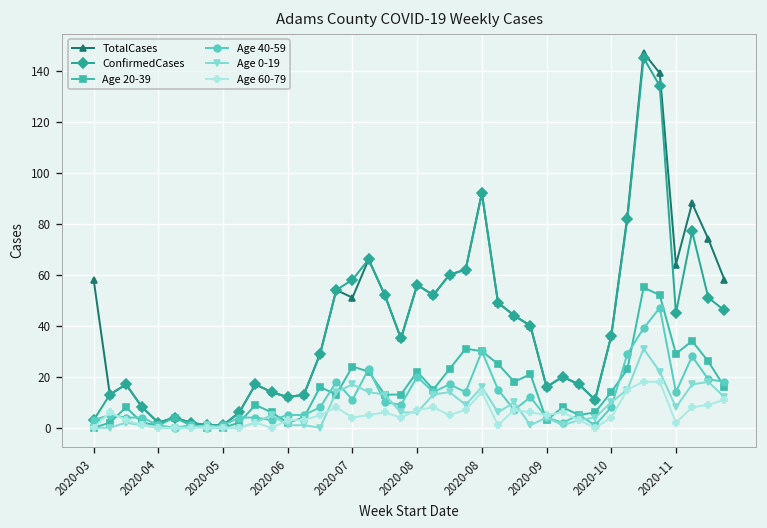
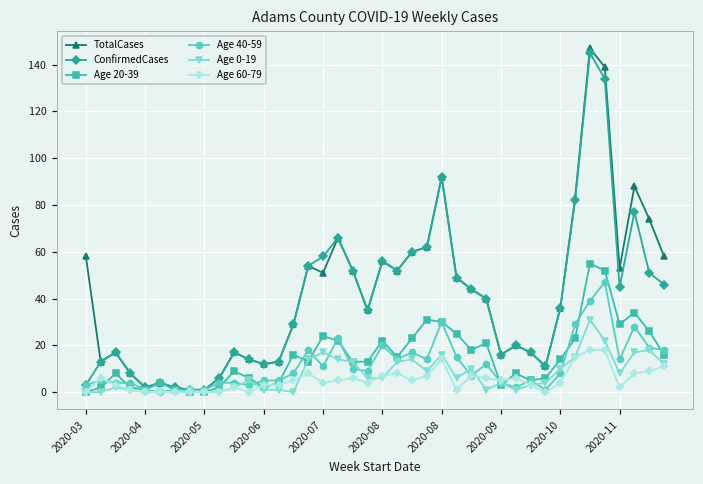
  {
    "TotalCases": {
      "2020-03": 58,
      "2020-07": 51,
-     "2020-11": 64
+     "2020-11": 53
    }
  }
